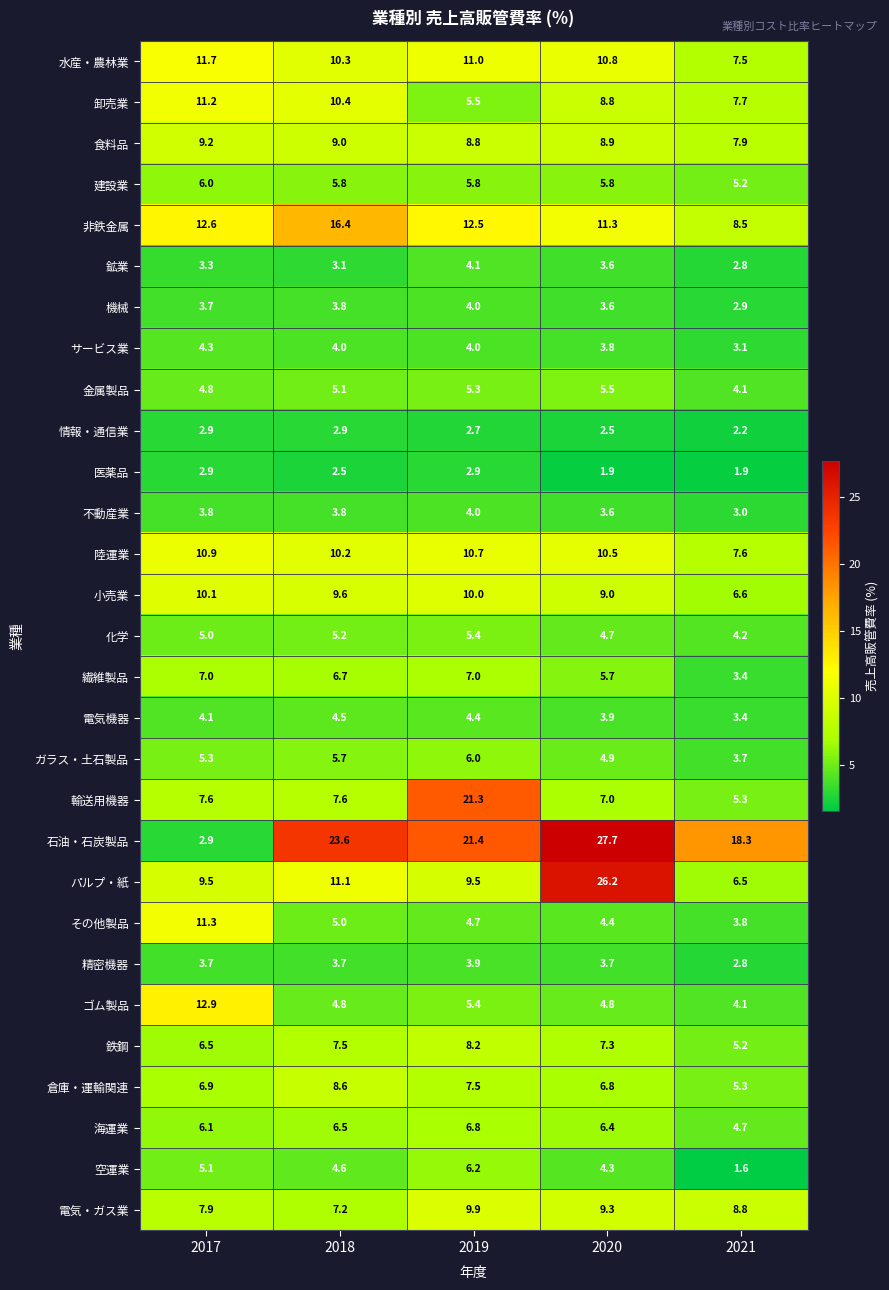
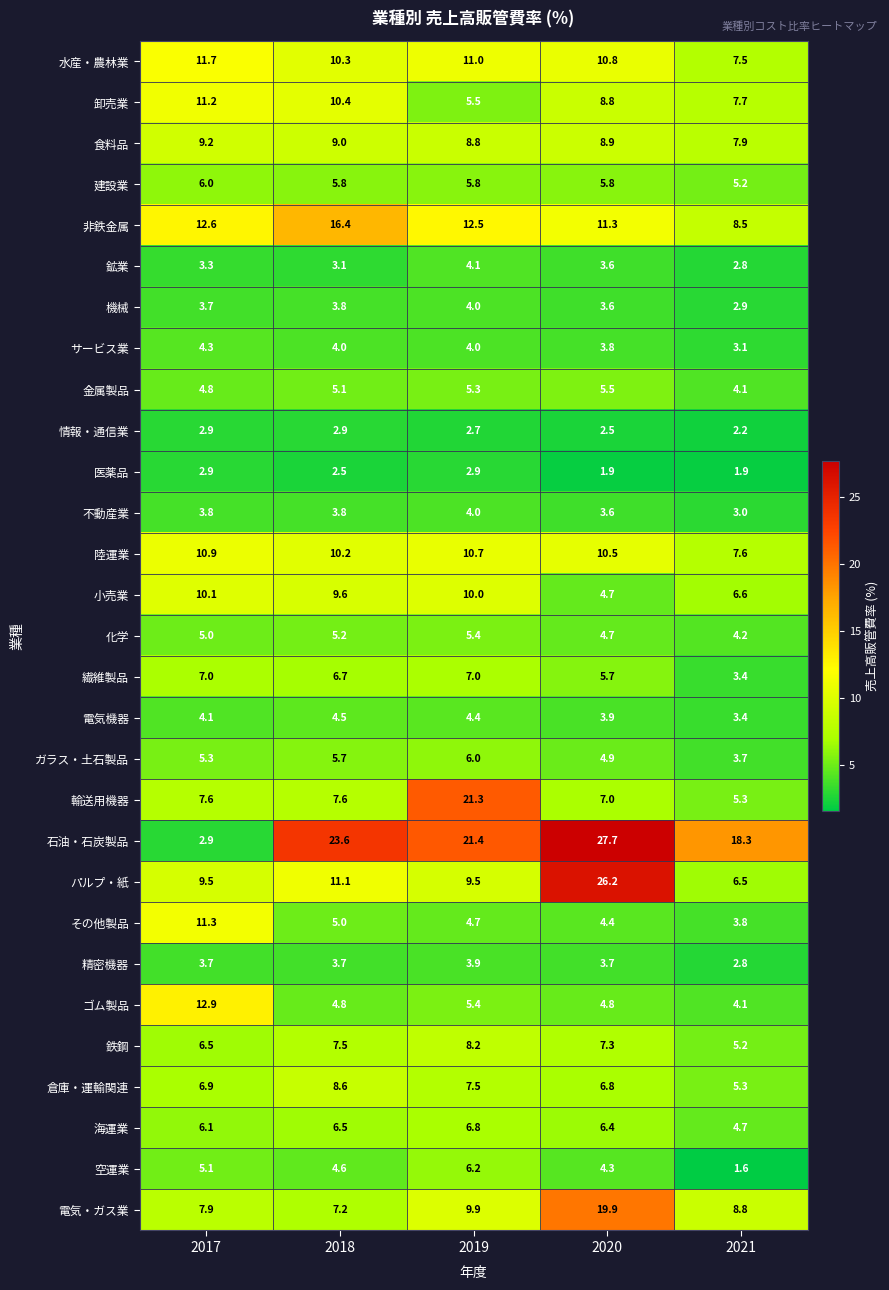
  {
    "水産・農林業": {
      "2017": 11.7,
      "2018": 10.3,
      "2019": 11.0,
      "2020": 10.8,
      "2021": 7.5
    },
    "卸売業": {
      "2017": 11.2,
      "2018": 10.4,
      "2019": 5.5,
      "2020": 8.8,
      "2021": 7.7
    },
    "食料品": {
      "2017": 9.2,
      "2018": 9.0,
      "2019": 8.8,
      "2020": 8.9,
      "2021": 7.9
    },
    "建設業": {
      "2017": 6.0,
      "2018": 5.8,
      "2019": 5.8,
      "2020": 5.8,
      "2021": 5.2
    },
    "非鉄金属": {
      "2017": 12.6,
      "2018": 16.4,
      "2019": 12.5,
      "2020": 11.3,
      "2021": 8.5
    },
    "鉱業": {
      "2017": 3.3,
      "2018": 3.1,
      "2019": 4.1,
      "2020": 3.6,
      "2021": 2.8
    },
    "機械": {
      "2017": 3.7,
      "2018": 3.8,
      "2019": 4.0,
      "2020": 3.6,
      "2021": 2.9
    },
    "サービス業": {
      "2017": 4.3,
      "2018": 4.0,
      "2019": 4.0,
      "2020": 3.8,
      "2021": 3.1
    },
    "金属製品": {
      "2017": 4.8,
      "2018": 5.1,
      "2019": 5.3,
      "2020": 5.5,
      "2021": 4.1
    },
    "情報・通信業": {
      "2017": 2.9,
      "2018": 2.9,
      "2019": 2.7,
      "2020": 2.5,
      "2021": 2.2
    },
    "医薬品": {
      "2017": 2.9,
      "2018": 2.5,
      "2019": 2.9,
      "2020": 1.9,
      "2021": 1.9
    },
    "不動産業": {
      "2017": 3.8,
      "2018": 3.8,
      "2019": 4.0,
      "2020": 3.6,
      "2021": 3.0
    },
    "陸運業": {
      "2017": 10.9,
      "2018": 10.2,
      "2019": 10.7,
      "2020": 10.5,
      "2021": 7.6
    },
    "小売業": {
      "2017": 10.1,
      "2018": 9.6,
      "2019": 10.0,
-     "2020": 9.0,
+     "2020": 4.7,
      "2021": 6.6
    },
    "化学": {
      "2017": 5.0,
      "2018": 5.2,
      "2019": 5.4,
      "2020": 4.7,
      "2021": 4.2
    },
    "繊維製品": {
      "2017": 7.0,
      "2018": 6.7,
      "2019": 7.0,
      "2020": 5.7,
      "2021": 3.4
    },
    "電気機器": {
      "2017": 4.1,
      "2018": 4.5,
      "2019": 4.4,
      "2020": 3.9,
      "2021": 3.4
    },
    "ガラス・土石製品": {
      "2017": 5.3,
      "2018": 5.7,
      "2019": 6.0,
      "2020": 4.9,
      "2021": 3.7
    },
    "輸送用機器": {
      "2017": 7.6,
      "2018": 7.6,
      "2019": 21.3,
      "2020": 7.0,
      "2021": 5.3
    },
    "石油・石炭製品": {
      "2017": 2.9,
      "2018": 23.6,
      "2019": 21.4,
      "2020": 27.7,
      "2021": 18.3
    },
    "パルプ・紙": {
      "2017": 9.5,
      "2018": 11.1,
      "2019": 9.5,
      "2020": 26.2,
      "2021": 6.5
    },
    "その他製品": {
      "2017": 11.3,
      "2018": 5.0,
      "2019": 4.7,
      "2020": 4.4,
      "2021": 3.8
    },
    "精密機器": {
      "2017": 3.7,
      "2018": 3.7,
      "2019": 3.9,
      "2020": 3.7,
      "2021": 2.8
    },
    "ゴム製品": {
      "2017": 12.9,
      "2018": 4.8,
      "2019": 5.4,
      "2020": 4.8,
      "2021": 4.1
    },
    "鉄鋼": {
      "2017": 6.5,
      "2018": 7.5,
      "2019": 8.2,
      "2020": 7.3,
      "2021": 5.2
    },
    "倉庫・運輸関連": {
      "2017": 6.9,
      "2018": 8.6,
      "2019": 7.5,
      "2020": 6.8,
      "2021": 5.3
    },
    "海運業": {
      "2017": 6.1,
      "2018": 6.5,
      "2019": 6.8,
      "2020": 6.4,
      "2021": 4.7
    },
    "空運業": {
      "2017": 5.1,
      "2018": 4.6,
      "2019": 6.2,
      "2020": 4.3,
      "2021": 1.6
    },
    "電気・ガス業": {
      "2017": 7.9,
      "2018": 7.2,
      "2019": 9.9,
-     "2020": 9.3,
+     "2020": 19.9,
      "2021": 8.8
    }
  }
